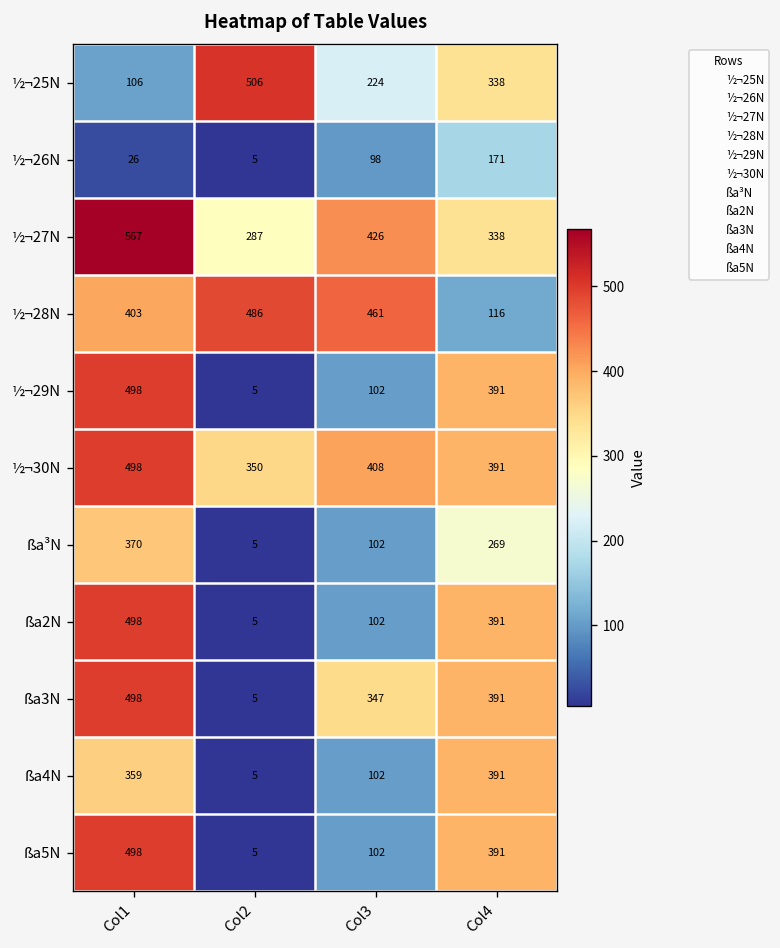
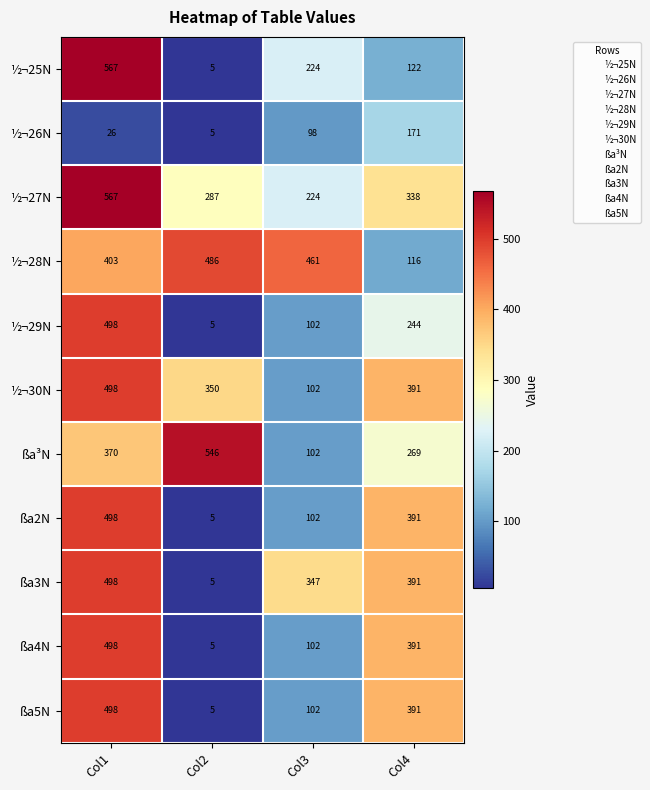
  {
    "½¬25N": {
-     "Col1": 106,
-     "Col2": 506,
+     "Col1": 567,
+     "Col2": 5,
      "Col3": 224,
-     "Col4": 338
+     "Col4": 122
    },
    "½¬26N": {
      "Col1": 26,
      "Col2": 5,
      "Col3": 98,
      "Col4": 171
    },
    "½¬27N": {
      "Col1": 567,
      "Col2": 287,
-     "Col3": 426,
+     "Col3": 224,
      "Col4": 338
    },
    "½¬28N": {
      "Col1": 403,
      "Col2": 486,
      "Col3": 461,
      "Col4": 116
    },
    "½¬29N": {
      "Col1": 498,
      "Col2": 5,
      "Col3": 102,
-     "Col4": 391
+     "Col4": 244
    },
    "½¬30N": {
      "Col1": 498,
      "Col2": 350,
-     "Col3": 408,
+     "Col3": 102,
      "Col4": 391
    },
    "ßa³N": {
      "Col1": 370,
-     "Col2": 5,
+     "Col2": 546,
      "Col3": 102,
      "Col4": 269
    },
    "ßa2N": {
      "Col1": 498,
      "Col2": 5,
      "Col3": 102,
      "Col4": 391
    },
    "ßa3N": {
      "Col1": 498,
      "Col2": 5,
      "Col3": 347,
      "Col4": 391
    },
    "ßa4N": {
-     "Col1": 359,
+     "Col1": 498,
      "Col2": 5,
      "Col3": 102,
      "Col4": 391
    },
    "ßa5N": {
      "Col1": 498,
      "Col2": 5,
      "Col3": 102,
      "Col4": 391
    }
  }
